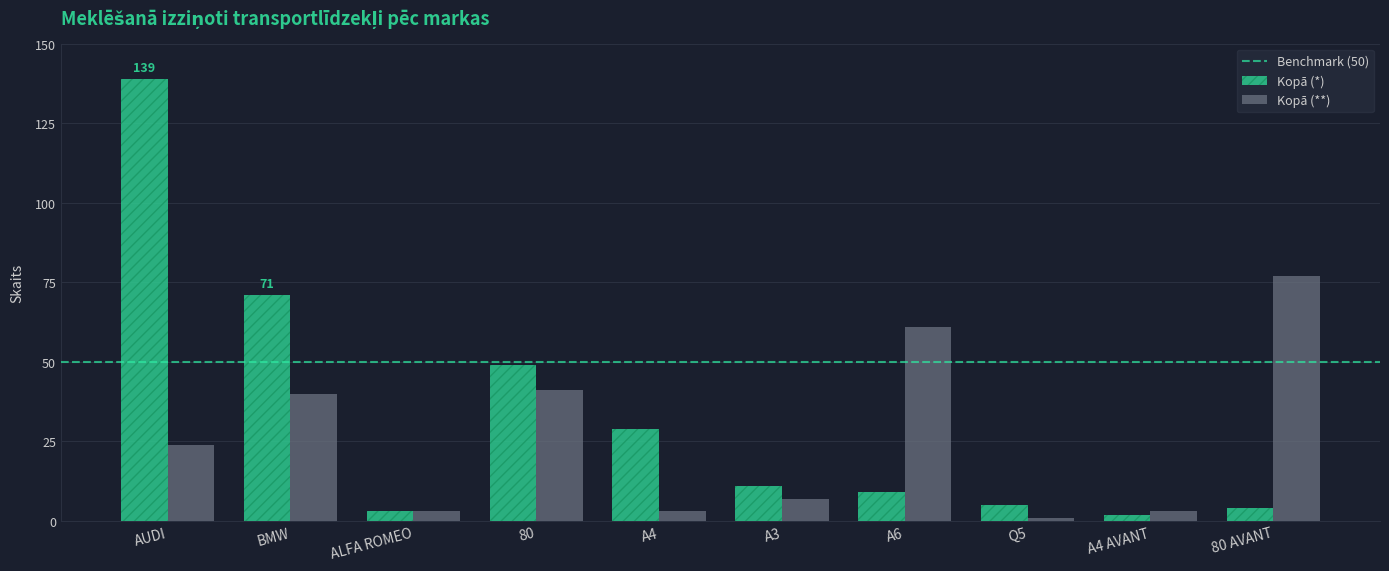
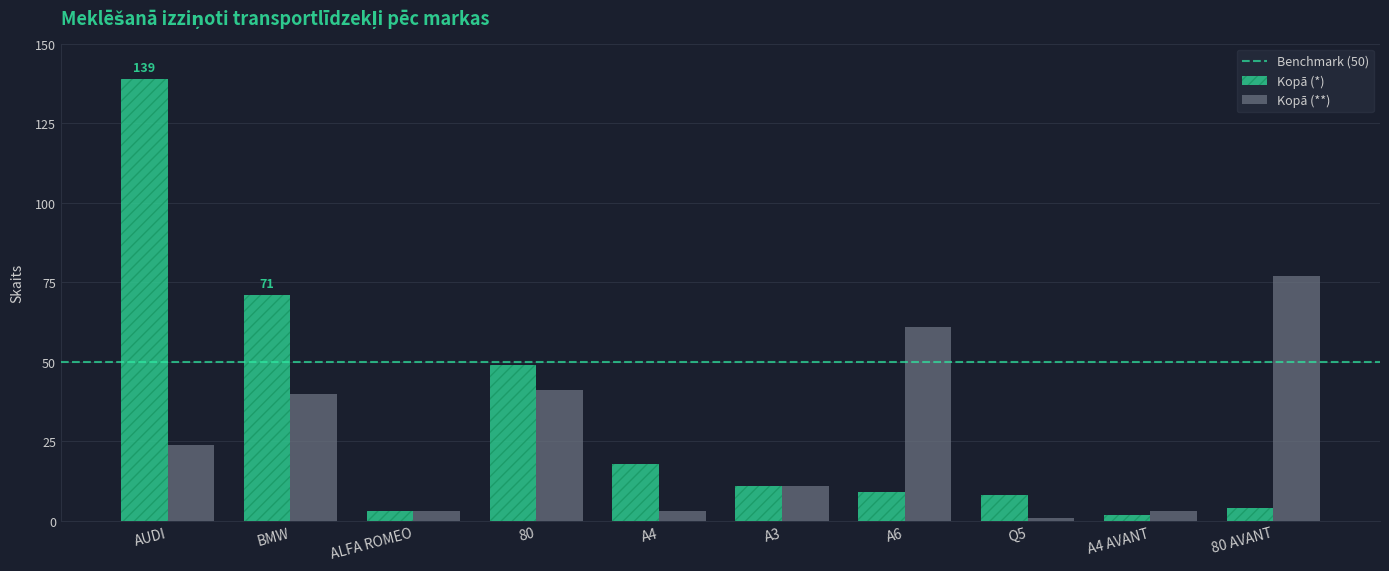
  {
    "Kopā (*)": {
      "ALFA ROMEO": 3,
      "80": 49,
-     "A4": 29,
+     "A4": 18,
      "A3": 11,
      "A6": 9,
-     "Q5": 5,
+     "Q5": 8,
      "A4 AVANT": 2,
      "80 AVANT": 4
    },
    "Kopā (**)": {
      "AUDI": 24,
      "BMW": 40,
      "ALFA ROMEO": 3,
      "80": 41,
      "A4": 3,
-     "A3": 7,
+     "A3": 11,
      "A6": 61,
      "Q5": 1,
      "A4 AVANT": 3,
      "80 AVANT": 77
    }
  }
